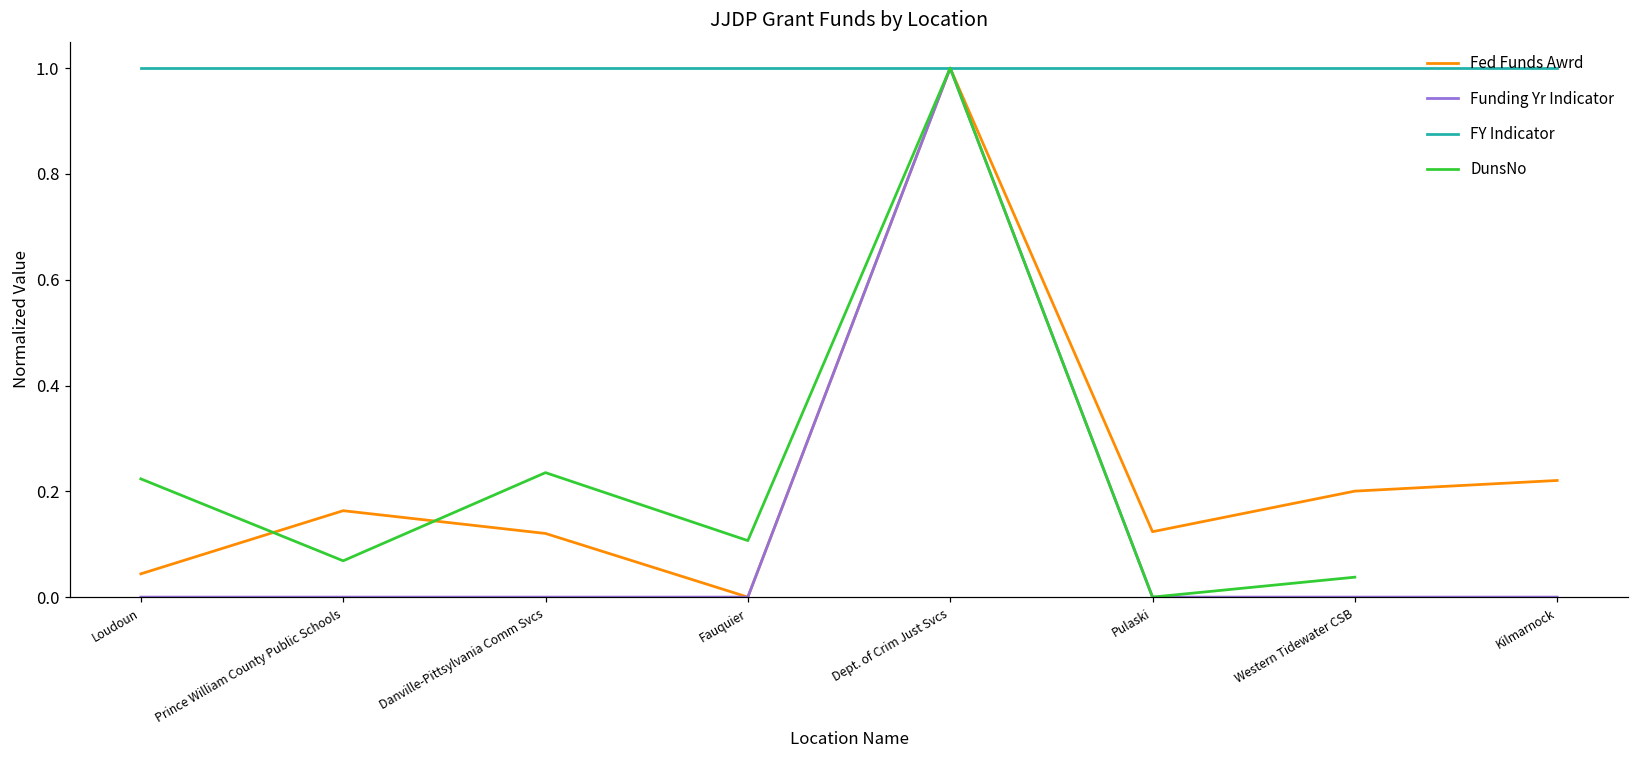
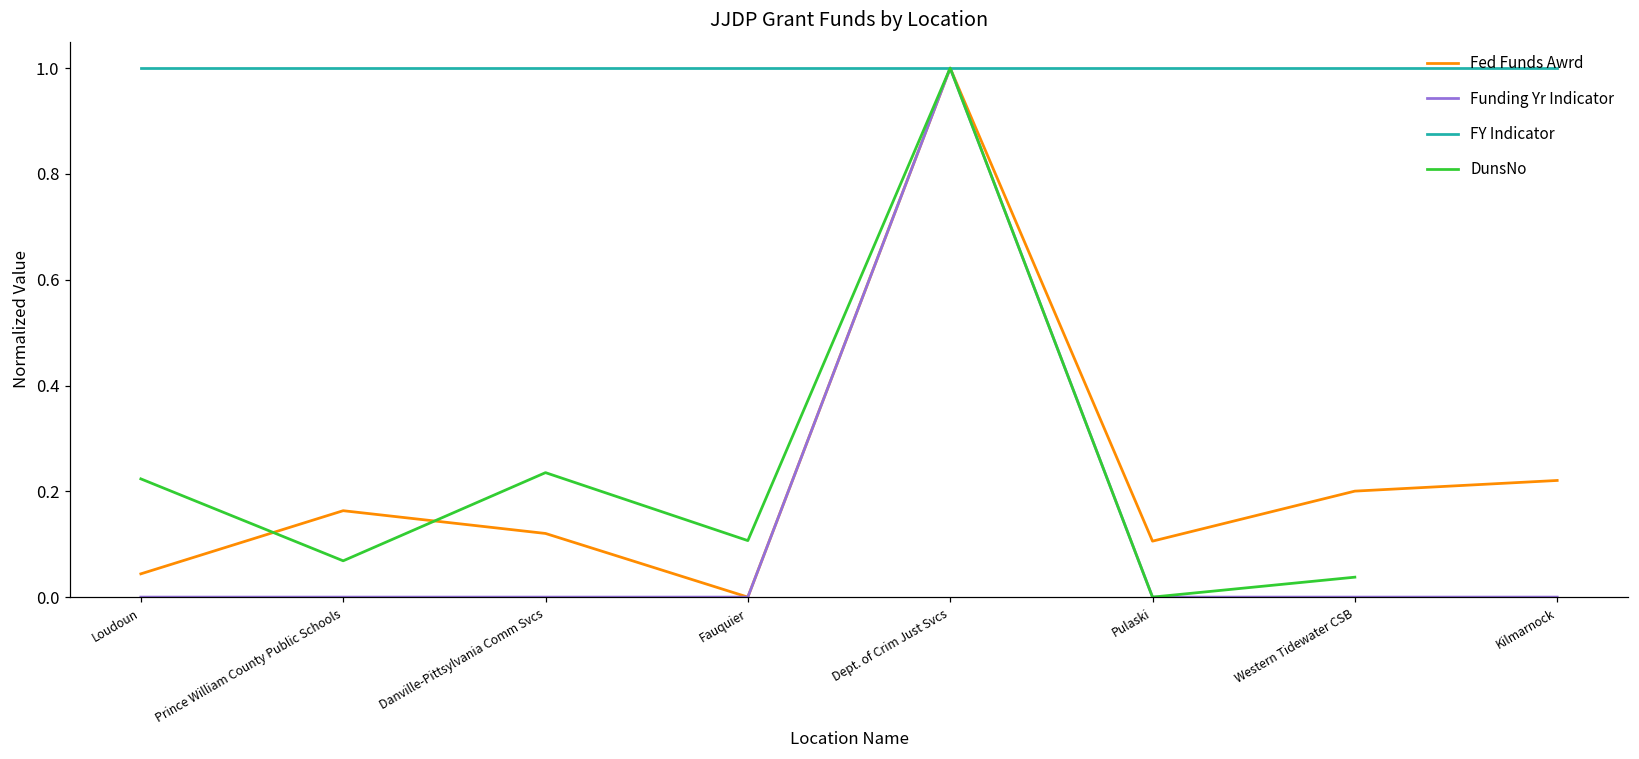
  {
    "Fed Funds Awrd": {
      "Loudoun": 0.04,
      "Prince William County Public Schools": 0.16,
      "Danville-Pittsylvania Comm Svcs": 0.12,
-     "Pulaski": 0.12,
+     "Pulaski": 0.11,
      "Western Tidewater CSB": 0.20,
      "Kilmarnock": 0.22
    },
    "Funding Yr Indicator": {
      "Loudoun": 0.00,
      "Prince William County Public Schools": 0.00,
      "Danville-Pittsylvania Comm Svcs": 0.00,
      "Western Tidewater CSB": 0.00,
      "Kilmarnock": 0.00
    },
    "FY Indicator": {
      "Loudoun": 1.00,
      "Prince William County Public Schools": 1.00,
      "Danville-Pittsylvania Comm Svcs": 1.00,
      "Fauquier": 1.00,
      "Pulaski": 1.00,
      "Western Tidewater CSB": 1.00,
      "Kilmarnock": 1.00
    },
    "DunsNo": {
      "Loudoun": 0.22,
      "Prince William County Public Schools": 0.07,
      "Danville-Pittsylvania Comm Svcs": 0.24,
      "Fauquier": 0.11,
      "Western Tidewater CSB": 0.04
    }
  }
